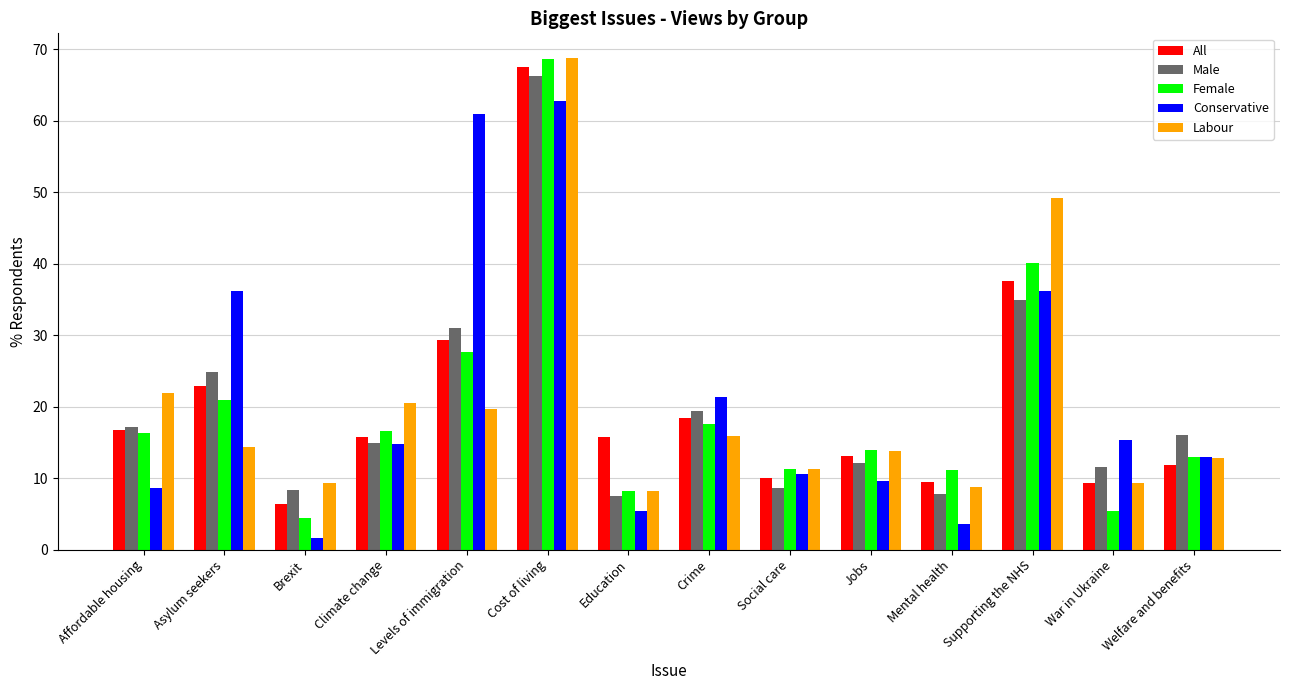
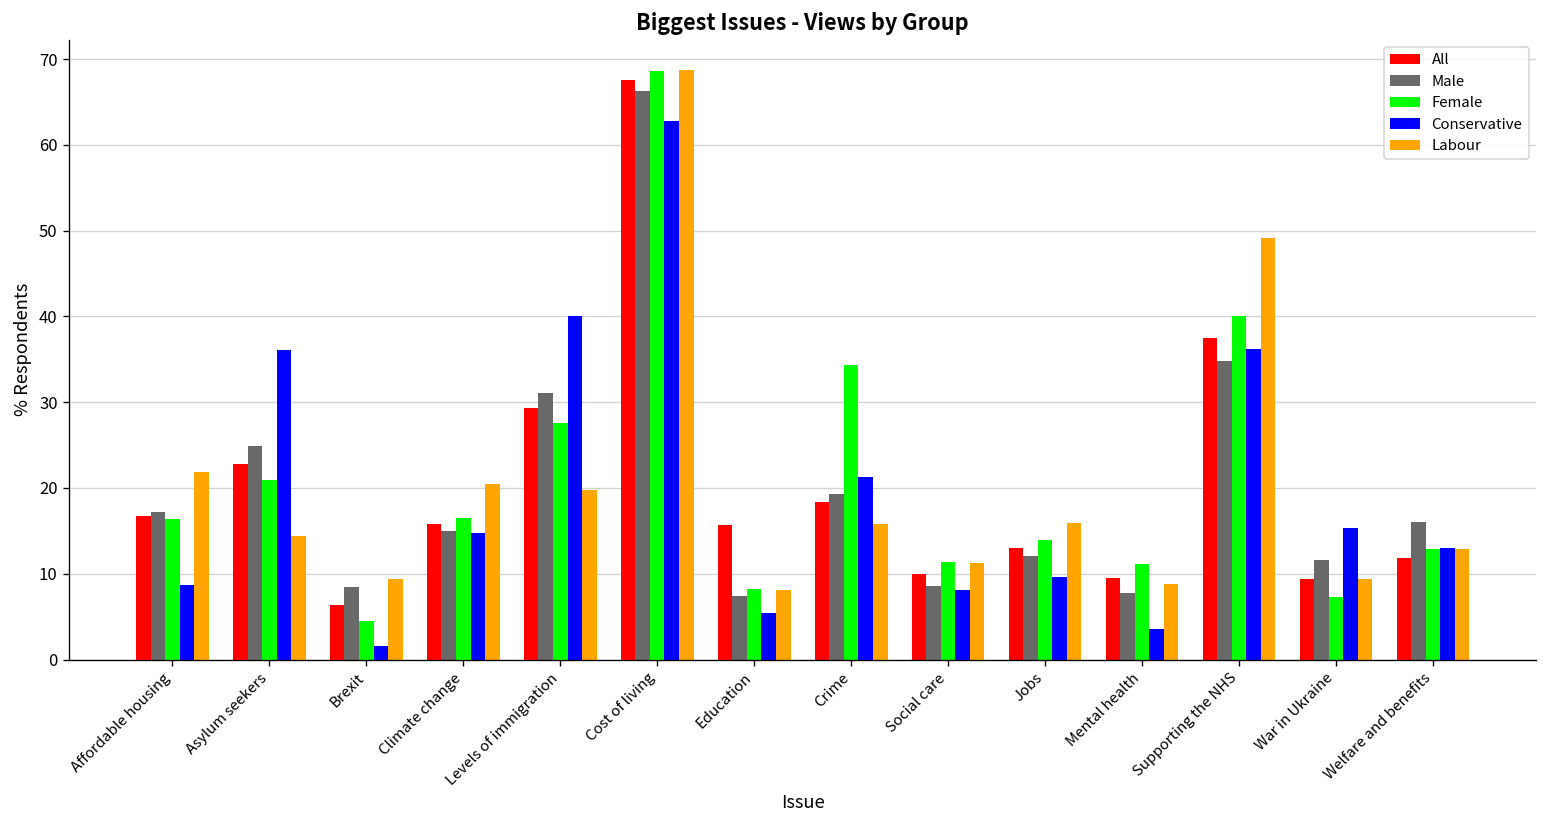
  {
    "All": {
      "Affordable housing": 17,
      "Asylum seekers": 23,
      "Brexit": 6,
      "Climate change": 16,
      "Levels of immigration": 29,
      "Cost of living": 68,
      "Education": 16,
      "Crime": 18,
      "Social care": 10,
      "Jobs": 13,
      "Mental health": 10,
      "Supporting the NHS": 38,
      "War in Ukraine": 9,
      "Welfare and benefits": 12
    },
    "Male": {
      "Affordable housing": 17,
      "Asylum seekers": 25,
      "Brexit": 8,
      "Climate change": 15,
      "Levels of immigration": 31,
      "Cost of living": 66,
      "Education": 7,
      "Crime": 19,
      "Social care": 9,
      "Jobs": 12,
      "Mental health": 8,
      "Supporting the NHS": 35,
      "War in Ukraine": 12,
      "Welfare and benefits": 16
    },
    "Female": {
      "Affordable housing": 16,
      "Asylum seekers": 21,
      "Brexit": 4,
      "Climate change": 17,
      "Levels of immigration": 28,
      "Cost of living": 69,
      "Education": 8,
-     "Crime": 18,
+     "Crime": 34,
      "Social care": 11,
      "Jobs": 14,
      "Mental health": 11,
      "Supporting the NHS": 40,
-     "War in Ukraine": 5,
+     "War in Ukraine": 7,
      "Welfare and benefits": 13
    },
    "Conservative": {
      "Affordable housing": 9,
      "Asylum seekers": 36,
      "Brexit": 2,
      "Climate change": 15,
-     "Levels of immigration": 61,
+     "Levels of immigration": 40,
      "Cost of living": 63,
      "Education": 5,
      "Crime": 21,
-     "Social care": 11,
+     "Social care": 8,
      "Jobs": 10,
      "Mental health": 4,
      "Supporting the NHS": 36,
      "War in Ukraine": 15,
      "Welfare and benefits": 13
    },
    "Labour": {
      "Affordable housing": 22,
      "Asylum seekers": 14,
      "Brexit": 9,
      "Climate change": 20,
      "Levels of immigration": 20,
      "Cost of living": 69,
      "Education": 8,
      "Crime": 16,
      "Social care": 11,
-     "Jobs": 14,
+     "Jobs": 16,
      "Mental health": 9,
      "Supporting the NHS": 49,
      "War in Ukraine": 9,
      "Welfare and benefits": 13
    }
  }
